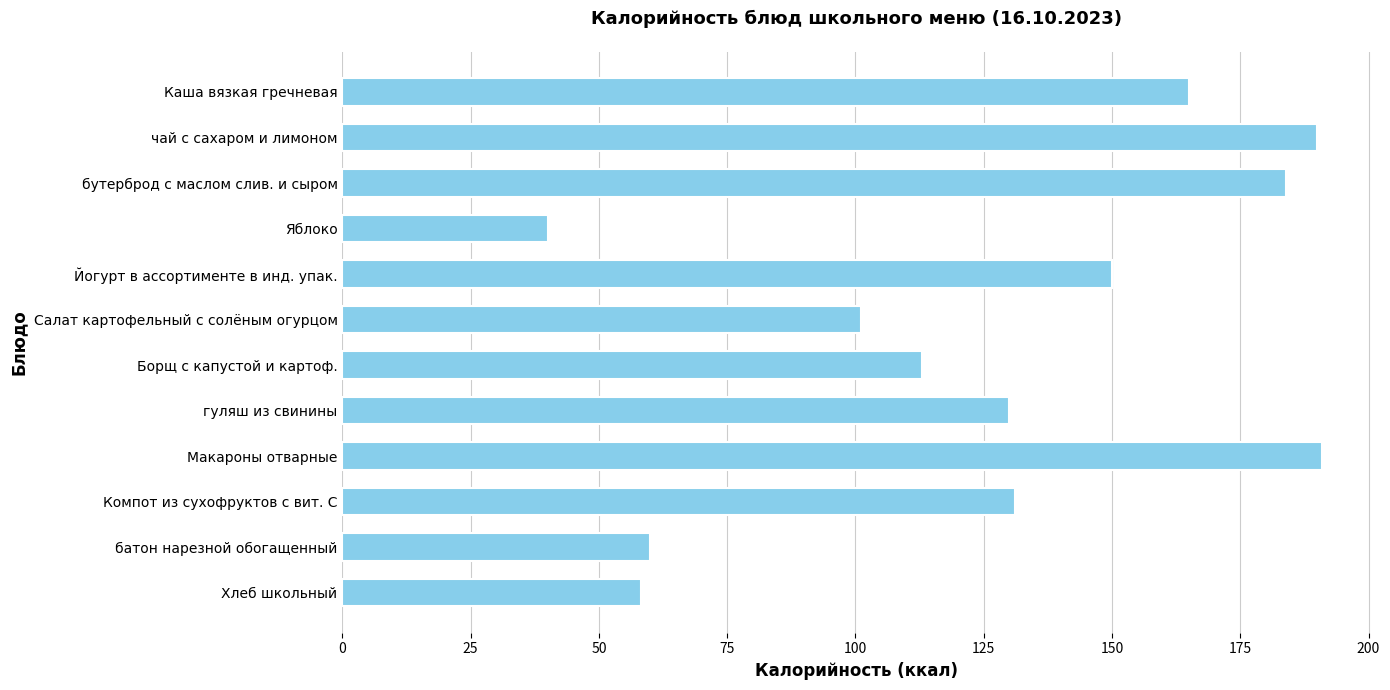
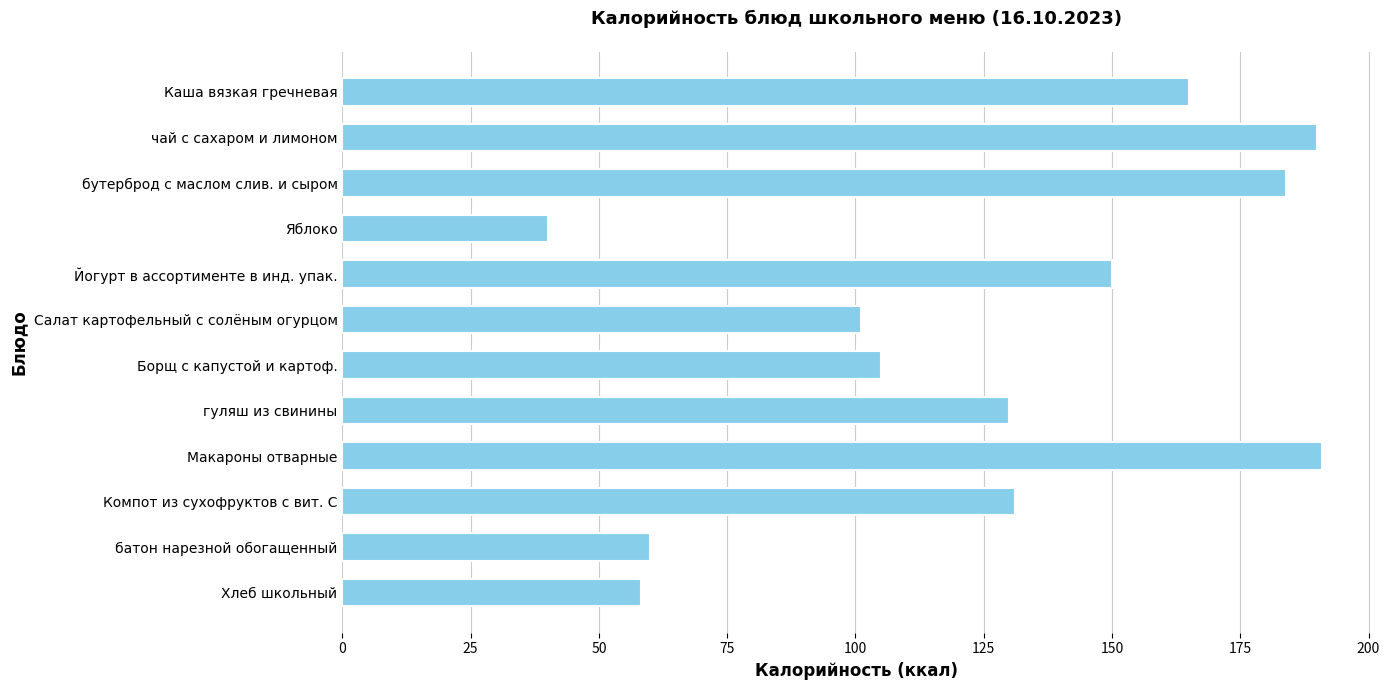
  {
    "Каша вязкая гречневая": 165,
    "чай с сахаром и лимоном": 190,
    "бутерброд с маслом слив. и сыром": 184,
    "Яблоко": 40,
    "Йогурт в ассортименте в инд. упак.": 150,
    "Салат картофельный с солёным огурцом": 101,
-   "Борщ с капустой и картоф.": 113,
+   "Борщ с капустой и картоф.": 105,
    "гуляш из свинины": 130,
    "Макароны отварные": 191,
    "Компот из сухофруктов с вит. С": 131,
    "батон нарезной обогащенный": 60,
    "Хлеб школьный": 58
  }
